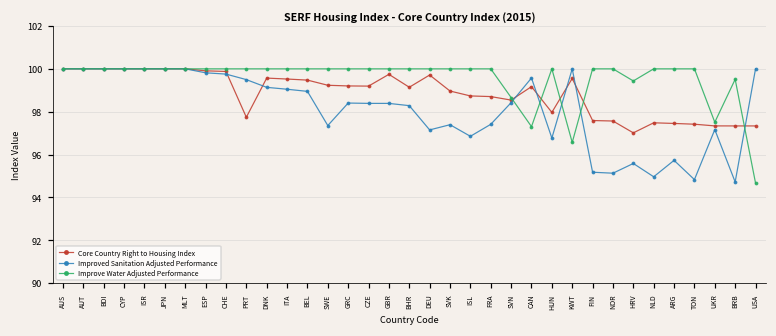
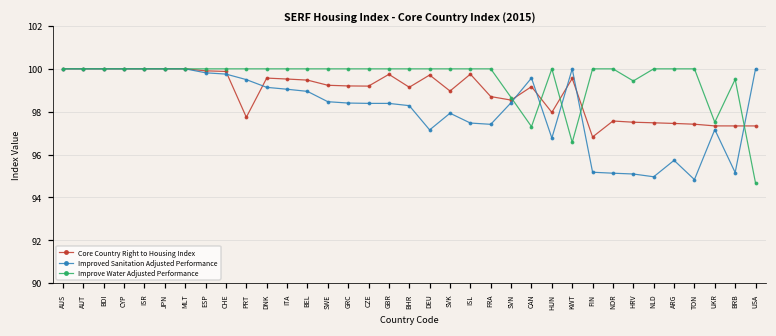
  {
    "Core Country Right to Housing Index": {
      "PRT": 97.7,
      "DNK": 99.6,
      "ITA": 99.5,
      "BEL": 99.5,
      "SWE": 99.2,
      "GRC": 99.2,
      "CZE": 99.2,
      "GBR": 99.7,
      "BHR": 99.1,
      "DEU": 99.7,
      "SVK": 99.0,
-     "ISL": 98.7,
+     "ISL": 99.8,
      "FRA": 98.7,
      "CAN": 99.2,
      "HUN": 98.0,
      "KWT": 99.6,
-     "FIN": 97.6,
+     "FIN": 96.8,
      "NOR": 97.6,
-     "HRV": 97.0,
+     "HRV": 97.5,
      "NLD": 97.5,
      "ARG": 97.5,
      "TON": 97.4,
      "UKR": 97.3,
      "BRB": 97.3,
      "USA": 97.3
    },
    "Improved Sanitation Adjusted Performance": {
      "PRT": 99.5,
      "DNK": 99.1,
      "ITA": 99.0,
      "BEL": 98.9,
-     "SWE": 97.4,
+     "SWE": 98.5,
      "GRC": 98.4,
      "CZE": 98.4,
      "GBR": 98.4,
      "BHR": 98.3,
      "DEU": 97.2,
-     "SVK": 97.4,
-     "ISL": 96.9,
+     "SVK": 97.9,
+     "ISL": 97.5,
      "FRA": 97.4,
      "CAN": 99.6,
      "HUN": 96.8,
      "KWT": 100.0,
      "FIN": 95.2,
      "NOR": 95.1,
-     "HRV": 95.6,
+     "HRV": 95.1,
      "NLD": 95.0,
      "ARG": 95.7,
      "TON": 94.8,
      "UKR": 97.2,
-     "BRB": 94.7,
+     "BRB": 95.2,
      "USA": 100.0
    },
    "Improve Water Adjusted Performance": {
      "PRT": 100.0,
      "DNK": 100.0,
      "ITA": 100.0,
      "BEL": 100.0,
      "SWE": 100.0,
      "GRC": 100.0,
      "CZE": 100.0,
      "GBR": 100.0,
      "BHR": 100.0,
      "DEU": 100.0,
      "SVK": 100.0,
      "ISL": 100.0,
      "FRA": 100.0,
      "CAN": 97.3,
      "HUN": 100.0,
      "KWT": 96.6,
      "FIN": 100.0,
      "NOR": 100.0,
      "HRV": 99.4,
      "NLD": 100.0,
      "ARG": 100.0,
      "TON": 100.0,
      "UKR": 97.5,
      "BRB": 99.5,
      "USA": 94.7
    }
  }
